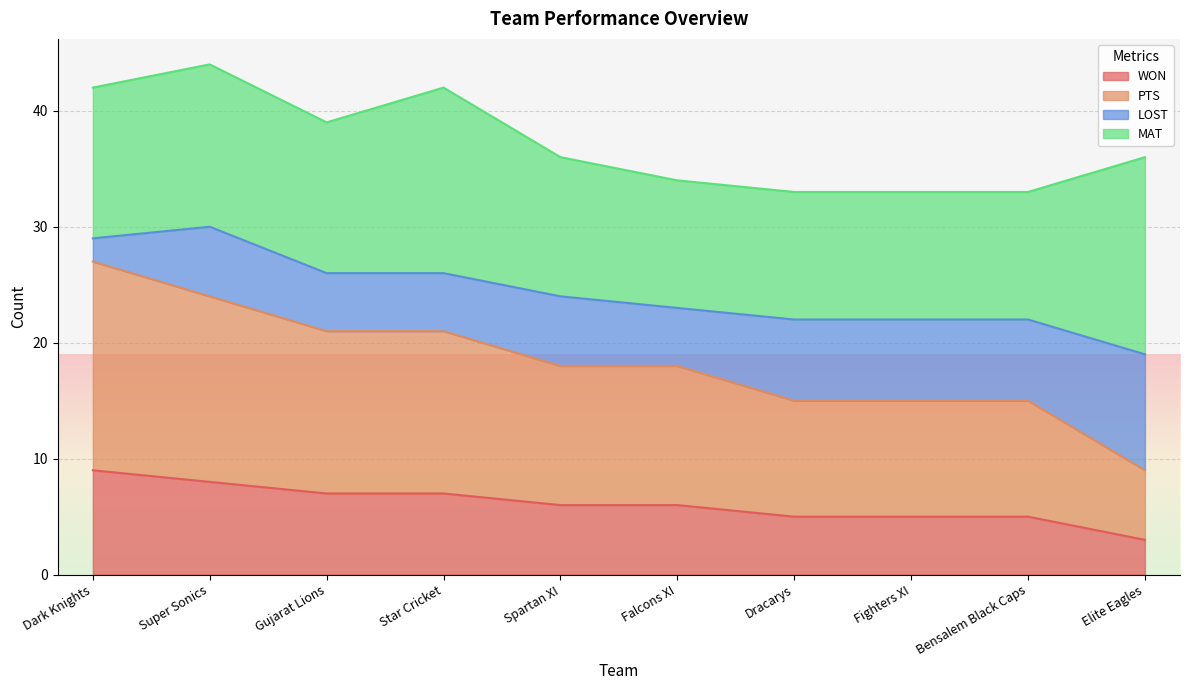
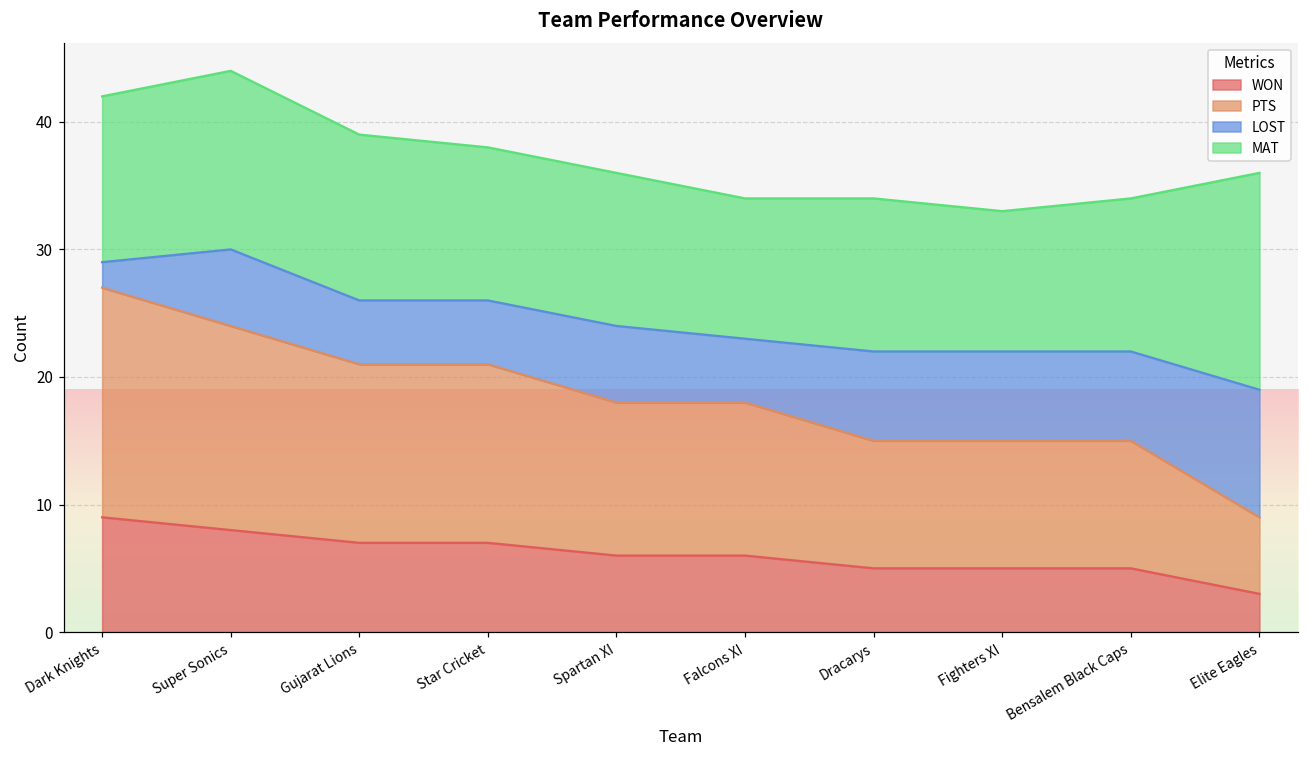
  {
    "LOST": {
      "Dark Knights": 2,
      "Super Sonics": 6,
      "Gujarat Lions": 5,
      "Star Cricket": 5,
      "Spartan XI": 6,
      "Falcons XI": 5,
      "Dracarys": 7,
      "Fighters XI": 7,
      "Bensalem Black Caps": 7,
      "Elite Eagles": 10
    },
    "MAT": {
      "Dark Knights": 13,
      "Super Sonics": 14,
      "Gujarat Lions": 13,
-     "Star Cricket": 16,
+     "Star Cricket": 12,
      "Spartan XI": 12,
      "Falcons XI": 11,
-     "Dracarys": 11,
+     "Dracarys": 12,
      "Fighters XI": 11,
-     "Bensalem Black Caps": 11,
+     "Bensalem Black Caps": 12,
      "Elite Eagles": 17
    }
  }
